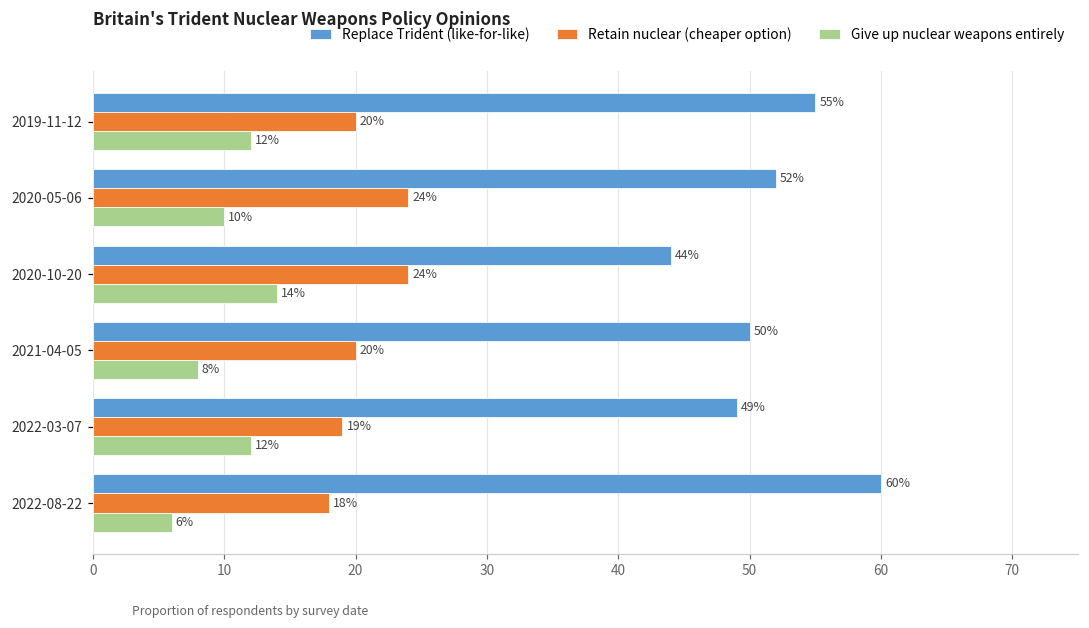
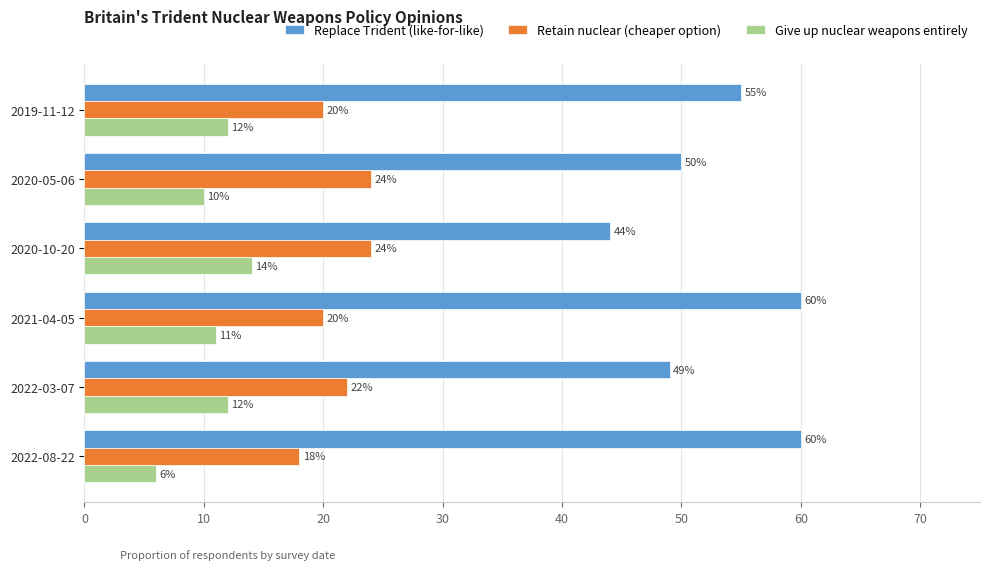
  {
    "Replace Trident (like-for-like)": {
      "2019-11-12": "55%",
-     "2020-05-06": "52%",
+     "2020-05-06": "50%",
      "2020-10-20": "44%",
-     "2021-04-05": "50%",
+     "2021-04-05": "60%",
      "2022-03-07": "49%",
      "2022-08-22": "60%"
    },
    "Retain nuclear (cheaper option)": {
      "2019-11-12": "20%",
      "2020-05-06": "24%",
      "2020-10-20": "24%",
      "2021-04-05": "20%",
-     "2022-03-07": "19%",
+     "2022-03-07": "22%",
      "2022-08-22": "18%"
    },
    "Give up nuclear weapons entirely": {
      "2019-11-12": "12%",
      "2020-05-06": "10%",
      "2020-10-20": "14%",
-     "2021-04-05": "8%",
+     "2021-04-05": "11%",
      "2022-03-07": "12%",
      "2022-08-22": "6%"
    }
  }
